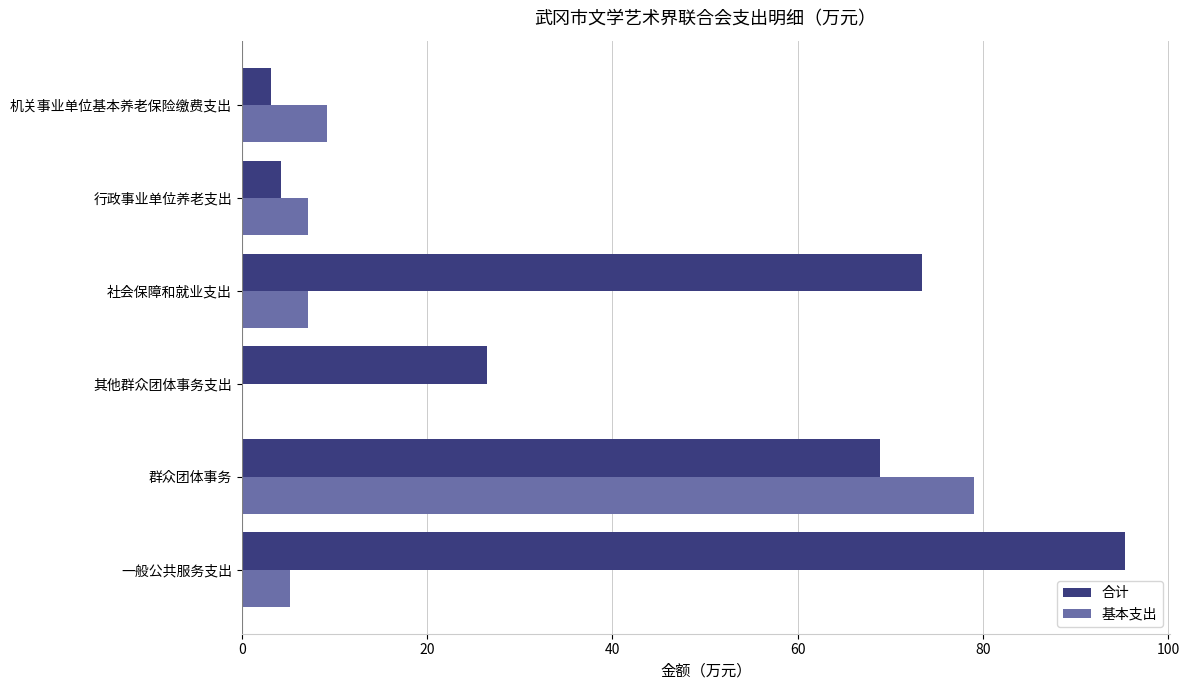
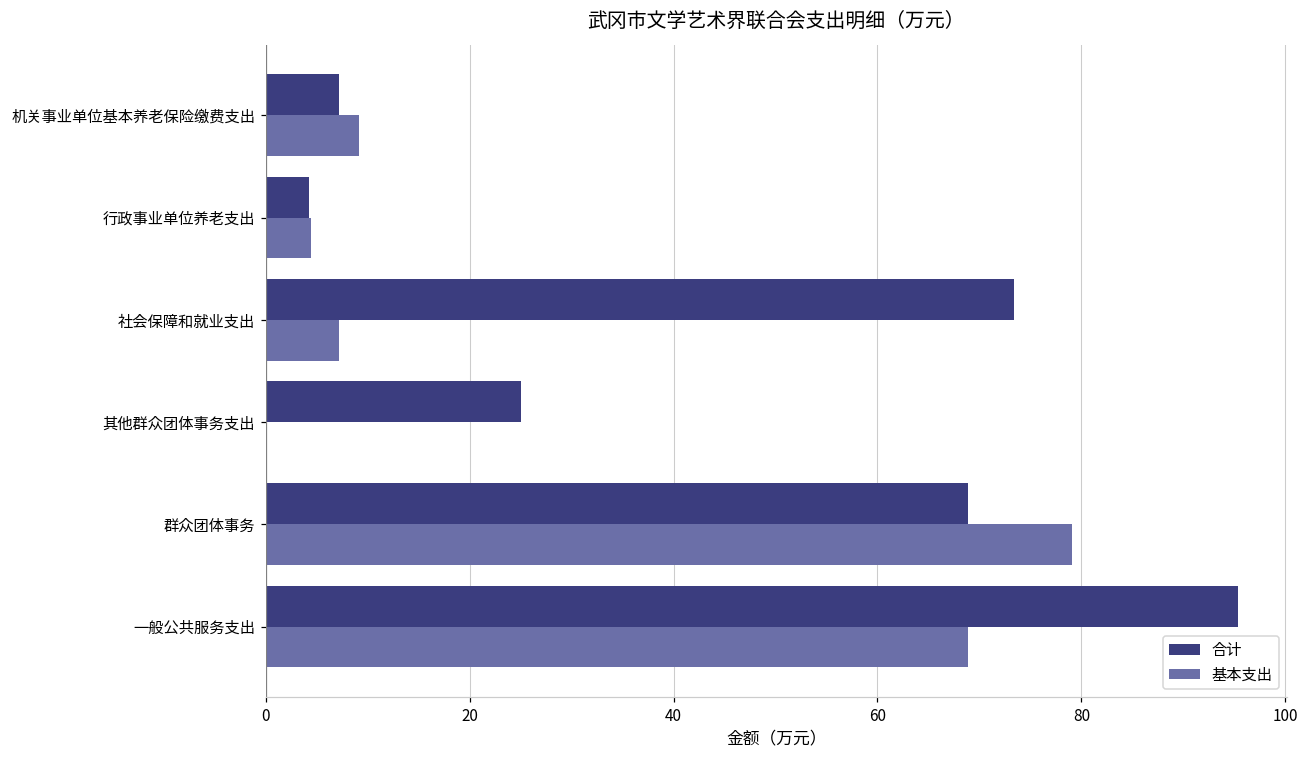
  {
    "合计": {
-     "机关事业单位基本养老保险缴费支出": 3,
+     "机关事业单位基本养老保险缴费支出": 7,
      "行政事业单位养老支出": 4,
      "社会保障和就业支出": 73,
-     "其他群众团体事务支出": 27,
+     "其他群众团体事务支出": 25,
      "群众团体事务": 69,
      "一般公共服务支出": 95
    },
    "基本支出": {
      "机关事业单位基本养老保险缴费支出": 9,
-     "行政事业单位养老支出": 7,
+     "行政事业单位养老支出": 4,
      "社会保障和就业支出": 7,
      "其他群众团体事务支出": 0,
      "群众团体事务": 79,
-     "一般公共服务支出": 5
+     "一般公共服务支出": 69
    }
  }
